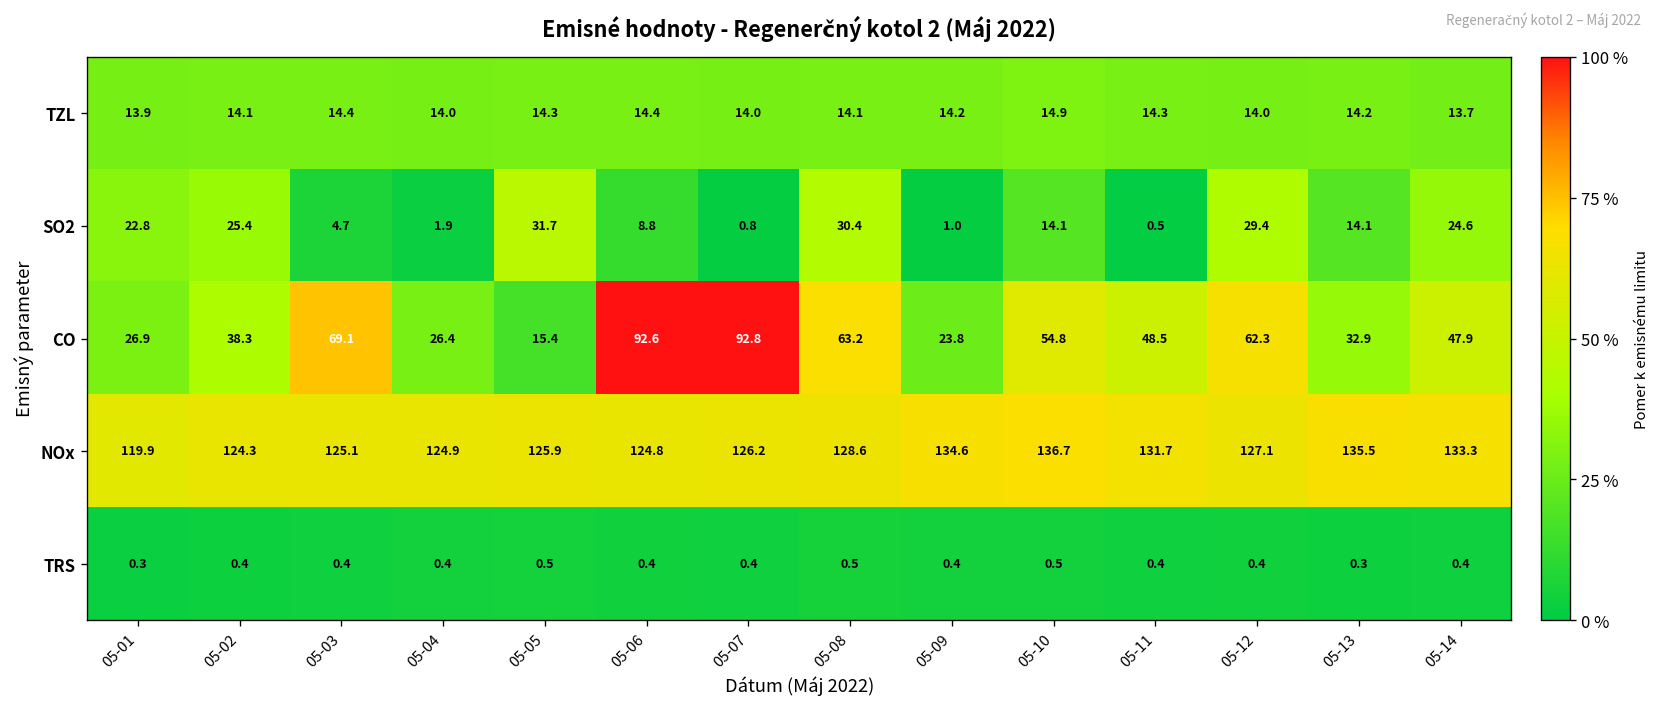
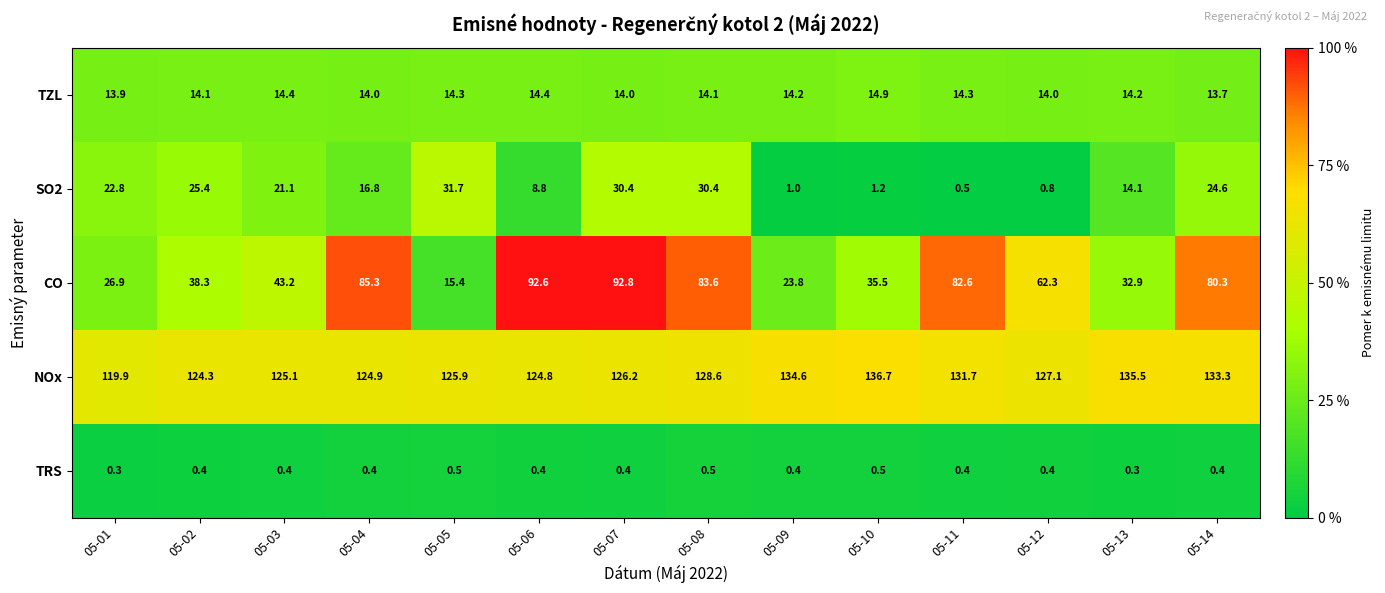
  {
    "TZL": {
      "05-01": 13.9,
      "05-02": 14.1,
      "05-03": 14.4,
      "05-04": 14.0,
      "05-05": 14.3,
      "05-06": 14.4,
      "05-07": 14.0,
      "05-08": 14.1,
      "05-09": 14.2,
      "05-10": 14.9,
      "05-11": 14.3,
      "05-12": 14.0,
      "05-13": 14.2,
      "05-14": 13.7
    },
    "SO2": {
      "05-01": 22.8,
      "05-02": 25.4,
-     "05-03": 4.7,
-     "05-04": 1.9,
+     "05-03": 21.1,
+     "05-04": 16.8,
      "05-05": 31.7,
      "05-06": 8.8,
-     "05-07": 0.8,
+     "05-07": 30.4,
      "05-08": 30.4,
      "05-09": 1.0,
-     "05-10": 14.1,
+     "05-10": 1.2,
      "05-11": 0.5,
-     "05-12": 29.4,
+     "05-12": 0.8,
      "05-13": 14.1,
      "05-14": 24.6
    },
    "CO": {
      "05-01": 26.9,
      "05-02": 38.3,
-     "05-03": 69.1,
-     "05-04": 26.4,
+     "05-03": 43.2,
+     "05-04": 85.3,
      "05-05": 15.4,
      "05-06": 92.6,
      "05-07": 92.8,
-     "05-08": 63.2,
+     "05-08": 83.6,
      "05-09": 23.8,
-     "05-10": 54.8,
-     "05-11": 48.5,
+     "05-10": 35.5,
+     "05-11": 82.6,
      "05-12": 62.3,
      "05-13": 32.9,
-     "05-14": 47.9
+     "05-14": 80.3
    },
    "NOx": {
      "05-01": 119.9,
      "05-02": 124.3,
      "05-03": 125.1,
      "05-04": 124.9,
      "05-05": 125.9,
      "05-06": 124.8,
      "05-07": 126.2,
      "05-08": 128.6,
      "05-09": 134.6,
      "05-10": 136.7,
      "05-11": 131.7,
      "05-12": 127.1,
      "05-13": 135.5,
      "05-14": 133.3
    },
    "TRS": {
      "05-01": 0.3,
      "05-02": 0.4,
      "05-03": 0.4,
      "05-04": 0.4,
      "05-05": 0.5,
      "05-06": 0.4,
      "05-07": 0.4,
      "05-08": 0.5,
      "05-09": 0.4,
      "05-10": 0.5,
      "05-11": 0.4,
      "05-12": 0.4,
      "05-13": 0.3,
      "05-14": 0.4
    }
  }
